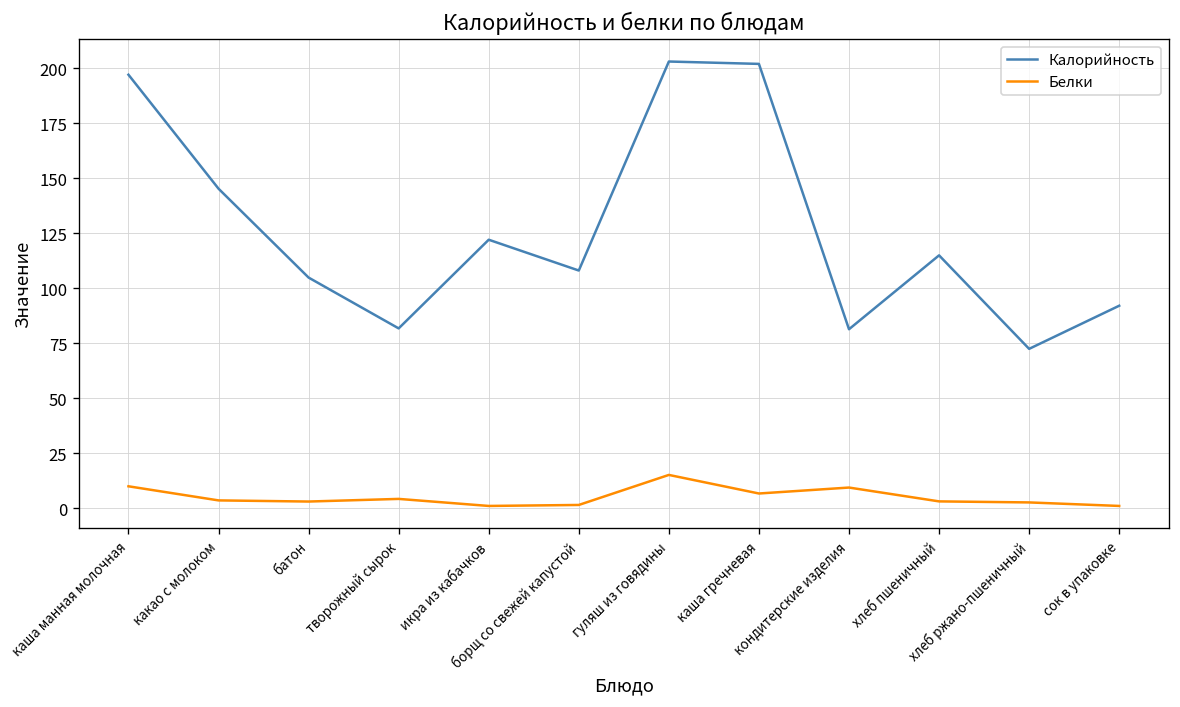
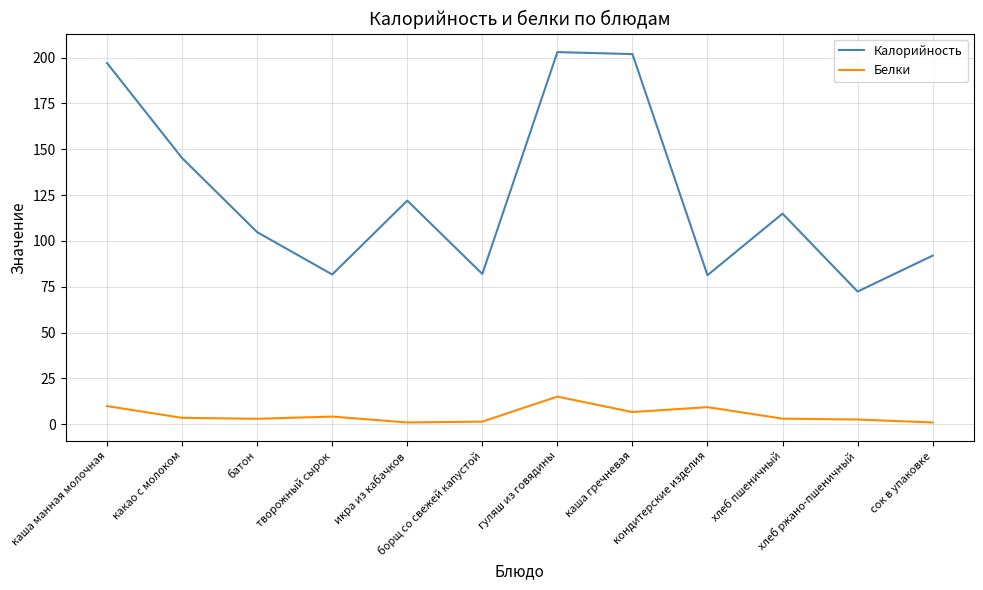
  {
    "Калорийность": {
      "каша манная молочная": 197,
      "какао с молоком": 145,
      "батон": 105,
      "творожный сырок": 82,
      "икра из кабачков": 122,
-     "борщ со свежей капустой": 108,
+     "борщ со свежей капустой": 82,
      "гуляш из говядины": 203,
      "каша гречневая": 202,
      "кондитерские изделия": 81,
      "хлеб пшеничный": 115,
      "хлеб ржано-пшеничный": 72,
      "сок в упаковке": 92
    },
    "Белки": {
      "каша манная молочная": 10,
      "какао с молоком": 4,
      "батон": 3,
      "творожный сырок": 4,
      "икра из кабачков": 1,
      "борщ со свежей капустой": 1,
      "гуляш из говядины": 15,
      "каша гречневая": 7,
      "кондитерские изделия": 9,
      "хлеб пшеничный": 3,
      "хлеб ржано-пшеничный": 3,
      "сок в упаковке": 1
    }
  }
